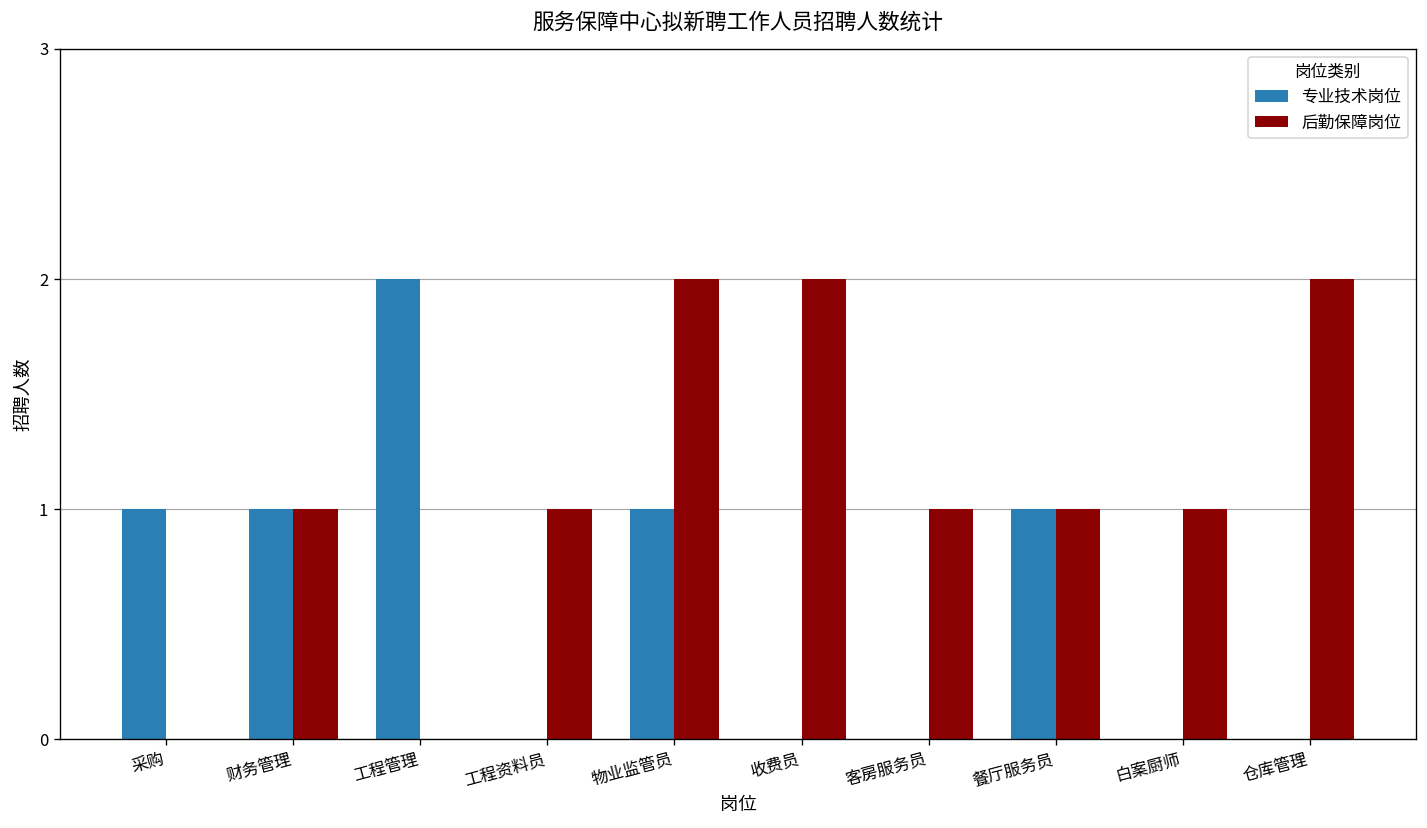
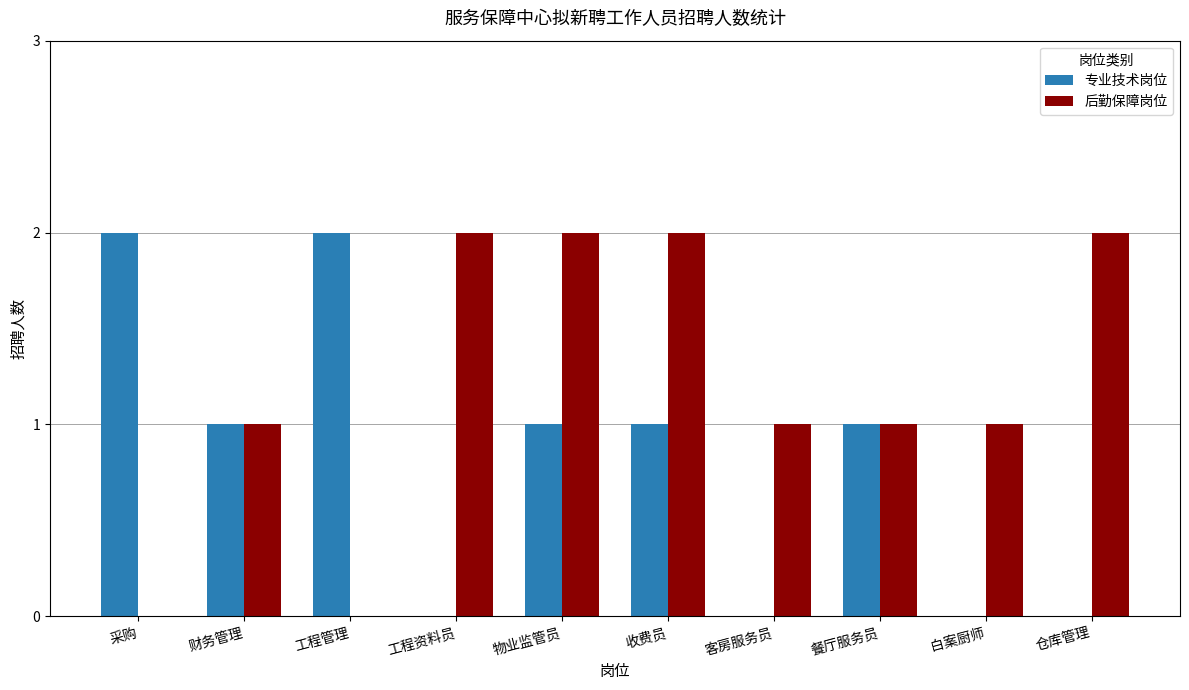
  {
    "专业技术岗位": {
-     "采购": 1,
+     "采购": 2,
      "财务管理": 1,
      "工程管理": 2,
      "工程资料员": 0,
      "物业监管员": 1,
-     "收费员": 0,
+     "收费员": 1,
      "客房服务员": 0,
      "餐厅服务员": 1,
      "白案厨师": 0,
      "仓库管理": 0
    },
    "后勤保障岗位": {
      "采购": 0,
      "财务管理": 1,
      "工程管理": 0,
-     "工程资料员": 1,
+     "工程资料员": 2,
      "物业监管员": 2,
      "收费员": 2,
      "客房服务员": 1,
      "餐厅服务员": 1,
      "白案厨师": 1,
      "仓库管理": 2
    }
  }
